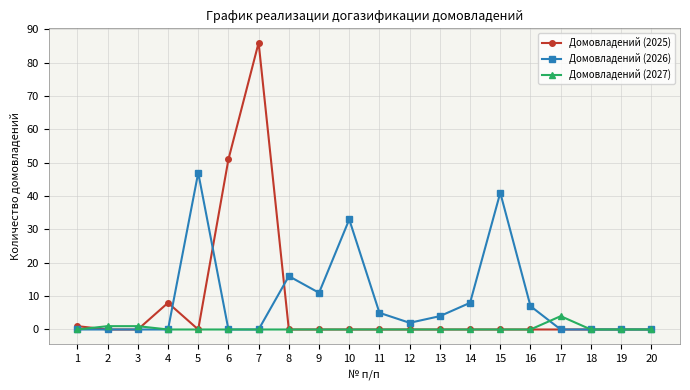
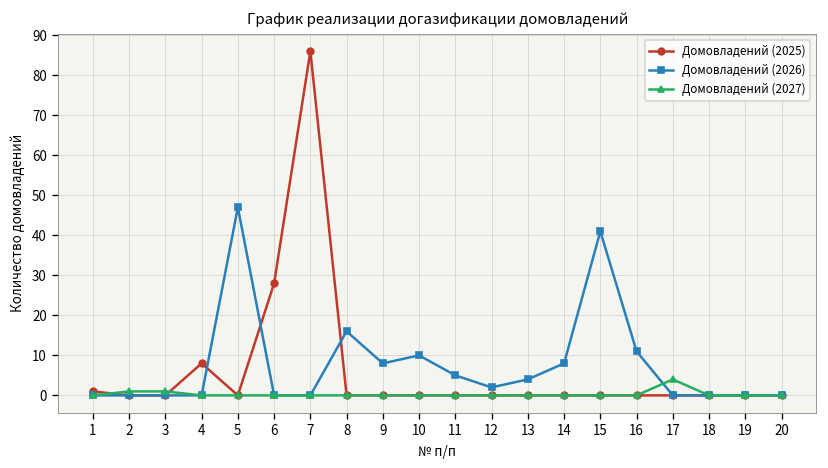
  {
    "Домовладений (2025)": {
      "1": 1,
      "4": 8,
-     "6": 51,
+     "6": 28,
      "7": 86
    },
    "Домовладений (2026)": {
      "5": 47,
      "8": 16,
-     "9": 11,
-     "10": 33,
+     "9": 8,
+     "10": 10,
      "11": 5,
      "12": 2,
      "13": 4,
      "14": 8,
      "15": 41,
-     "16": 7
+     "16": 11
    },
    "Домовладений (2027)": {
      "2": 1,
      "3": 1,
      "17": 4
    }
  }
